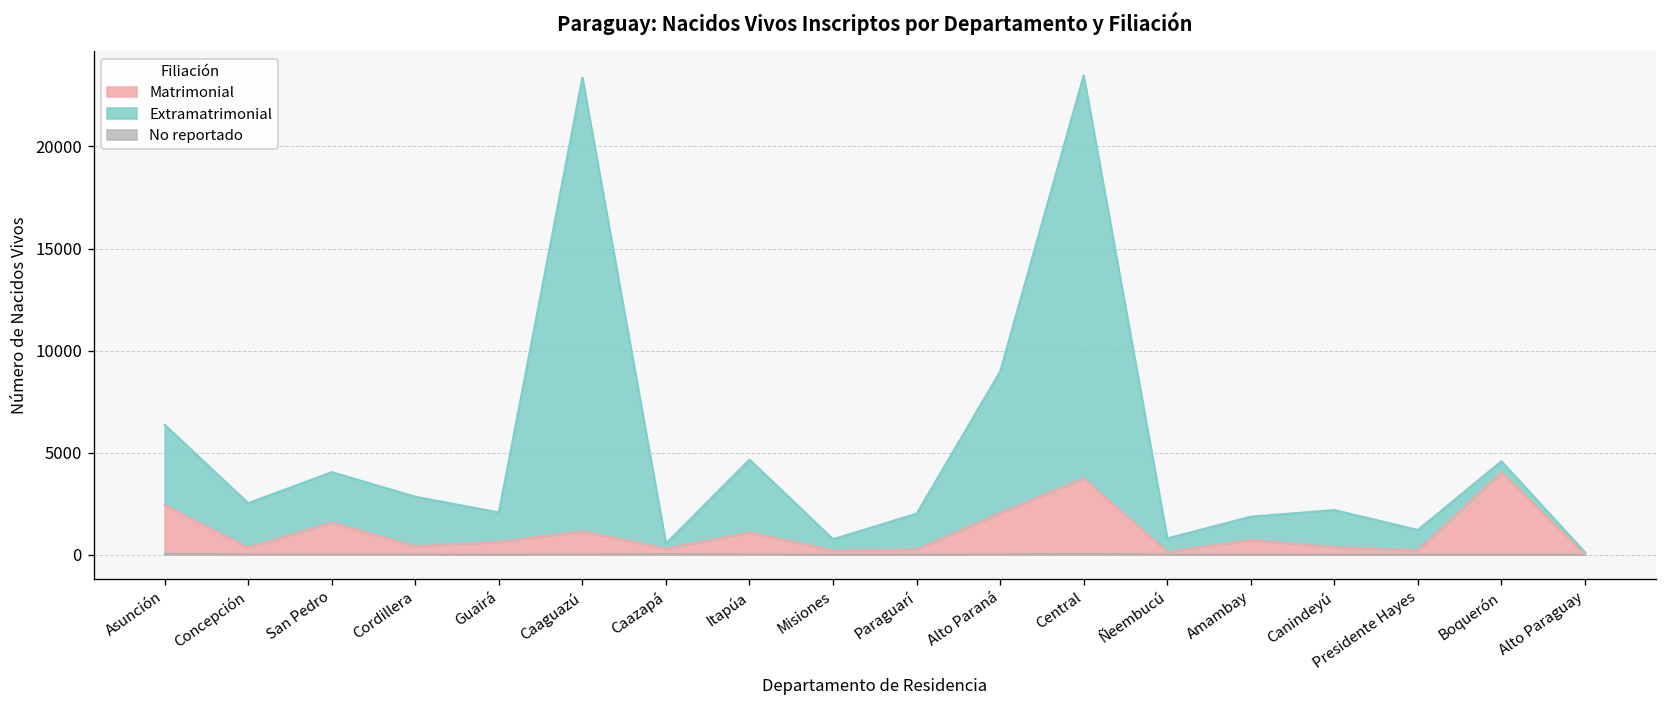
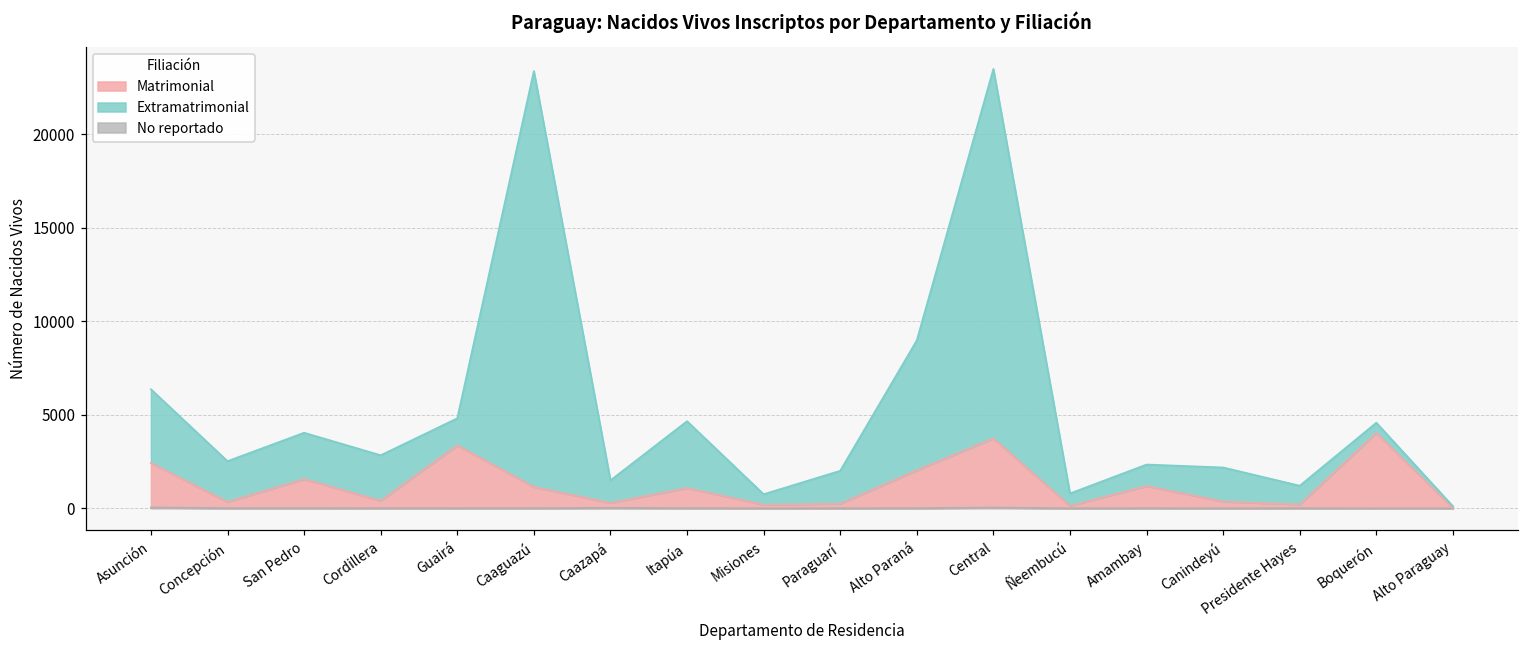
  {
    "No reportado": {
      "Asunción": 0,
      "Concepción": 0,
      "San Pedro": 0,
      "Cordillera": 0,
      "Guairá": 0,
      "Caaguazú": 0,
      "Caazapá": 0,
      "Itapúa": 0,
      "Misiones": 0,
      "Paraguarí": 0,
      "Alto Paraná": 0,
      "Central": 0,
      "Amambay": 0,
      "Canindeyú": 0,
      "Presidente Hayes": 0,
      "Boquerón": 0
    },
    "Matrimonial": {
      "Asunción": 2400,
      "Concepción": 300,
      "San Pedro": 1600,
      "Cordillera": 400,
-     "Guairá": 600,
+     "Guairá": 3400,
      "Caaguazú": 1100,
      "Caazapá": 300,
      "Itapúa": 1100,
      "Misiones": 200,
      "Paraguarí": 200,
      "Alto Paraná": 2000,
      "Central": 3700,
-     "Amambay": 700,
+     "Amambay": 1200,
      "Canindeyú": 400,
      "Presidente Hayes": 200,
      "Boquerón": 4000
    },
    "Extramatrimonial": {
      "Asunción": 3900,
      "Concepción": 2200,
      "San Pedro": 2500,
      "Cordillera": 2400,
      "Guairá": 1400,
      "Caaguazú": 22200,
-     "Caazapá": 200,
+     "Caazapá": 1200,
      "Itapúa": 3600,
      "Misiones": 600,
      "Paraguarí": 1800,
      "Alto Paraná": 6900,
      "Central": 19800,
      "Ñeembucú": 700,
      "Amambay": 1100,
      "Canindeyú": 1800,
      "Presidente Hayes": 1000,
      "Boquerón": 500
    }
  }
